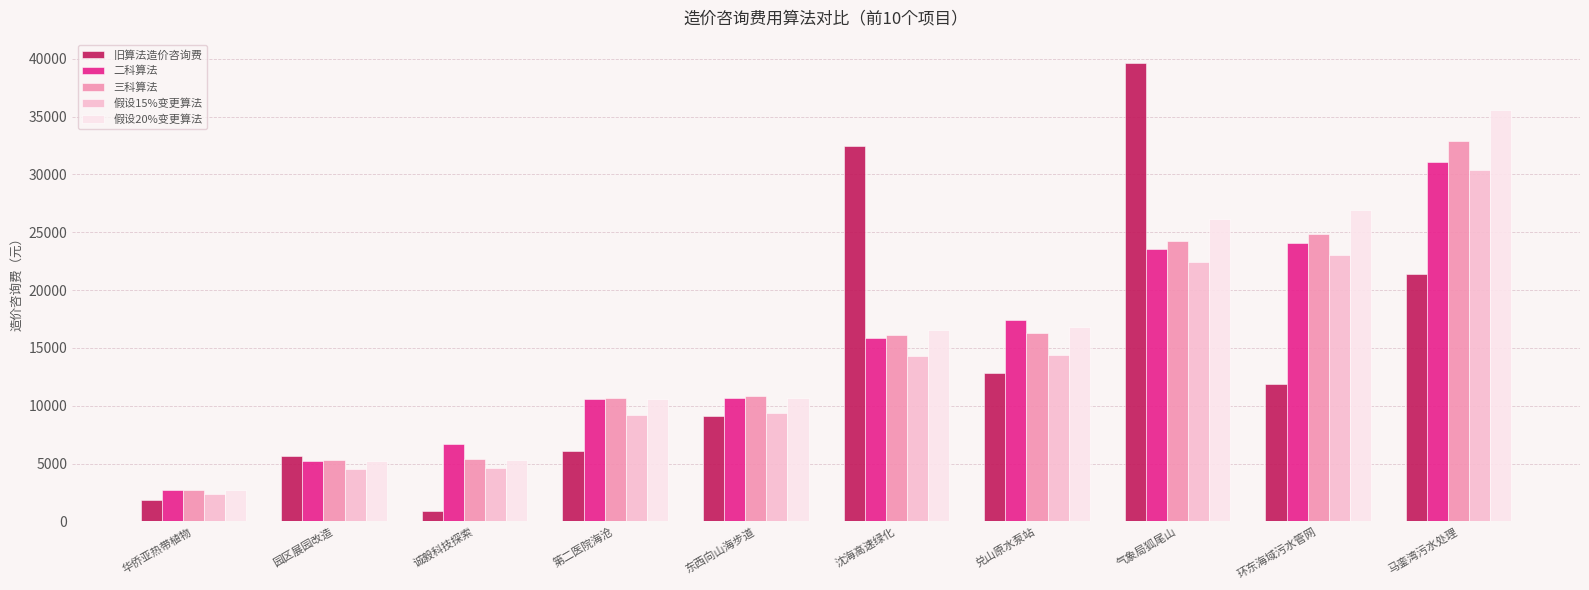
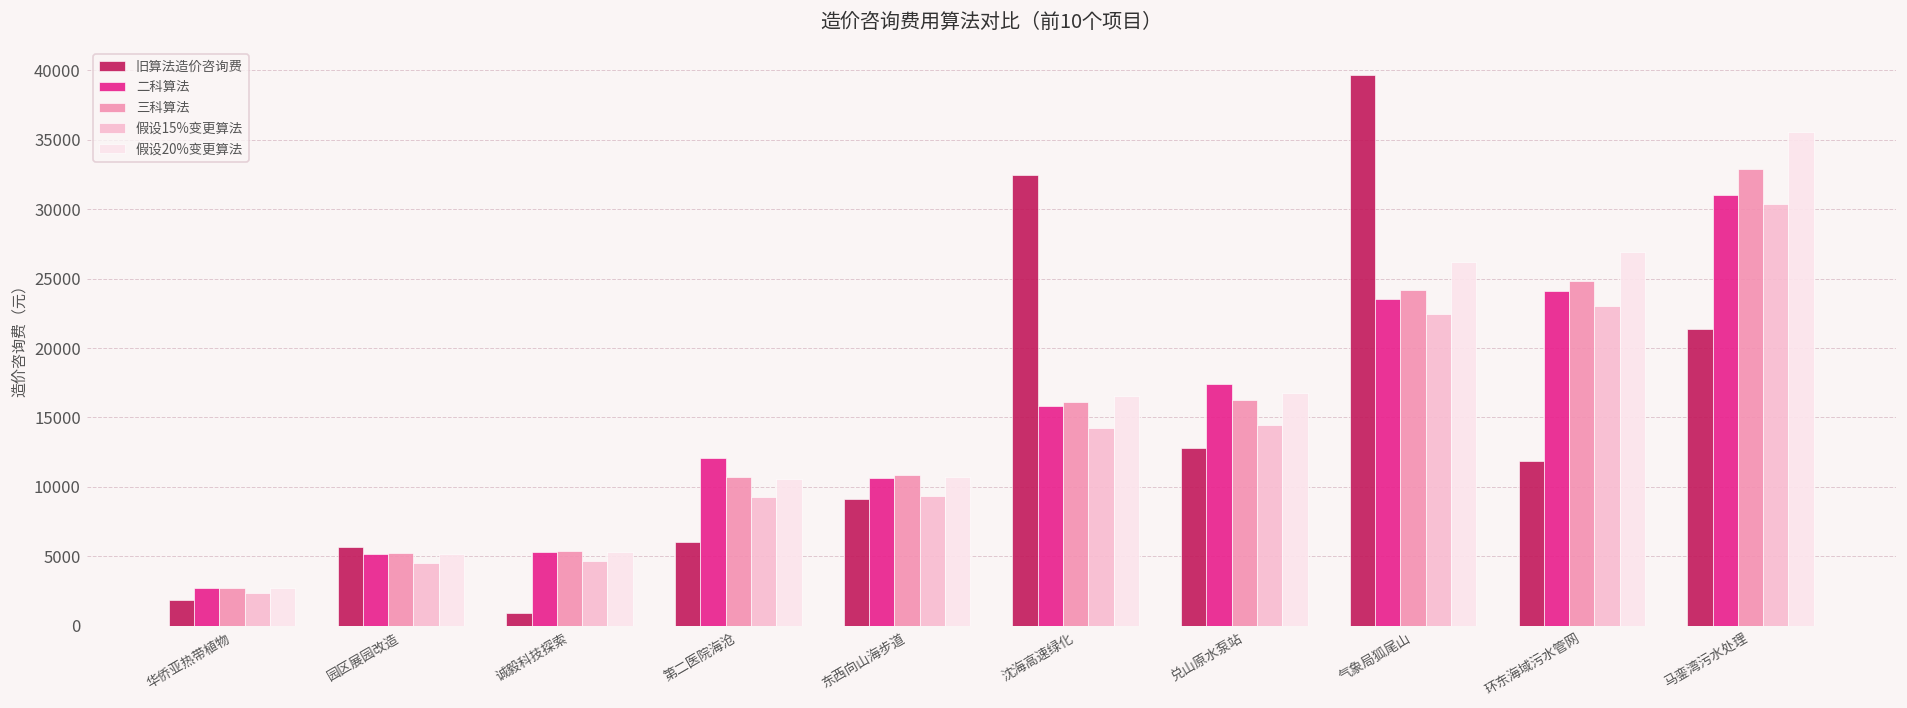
  {
    "旧算法造价咨询费": {
      "华侨亚热带植物": 1900,
      "园区展园改造": 5700,
      "诚毅科技探索": 900,
      "第二医院海沧": 6000,
      "东西向山海步道": 9100,
      "沈海高速绿化": 32500,
      "兑山原水泵站": 12800,
      "气象局狐尾山": 39700,
      "环东海域污水管网": 11800,
      "马銮湾污水处理": 21400
    },
    "二科算法": {
      "华侨亚热带植物": 2700,
      "园区展园改造": 5200,
-     "诚毅科技探索": 6700,
-     "第二医院海沧": 10500,
+     "诚毅科技探索": 5300,
+     "第二医院海沧": 12100,
      "东西向山海步道": 10700,
      "沈海高速绿化": 15800,
      "兑山原水泵站": 17400,
      "气象局狐尾山": 23500,
      "环东海域污水管网": 24100,
      "马銮湾污水处理": 31000
    }
  }
